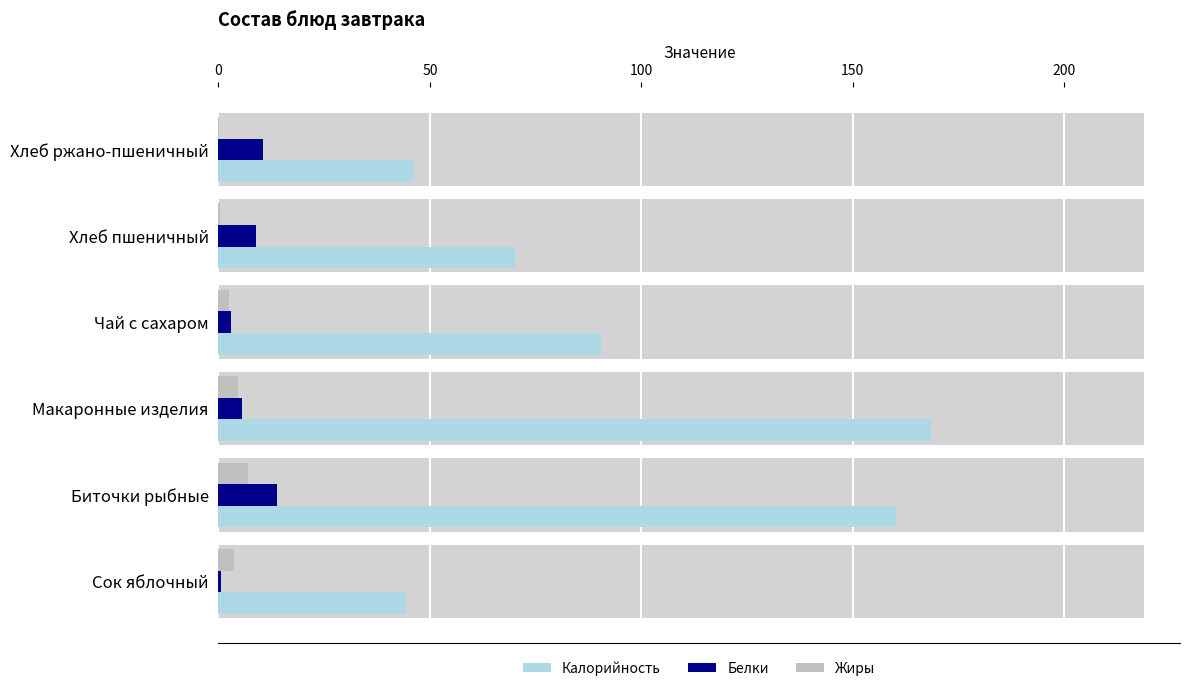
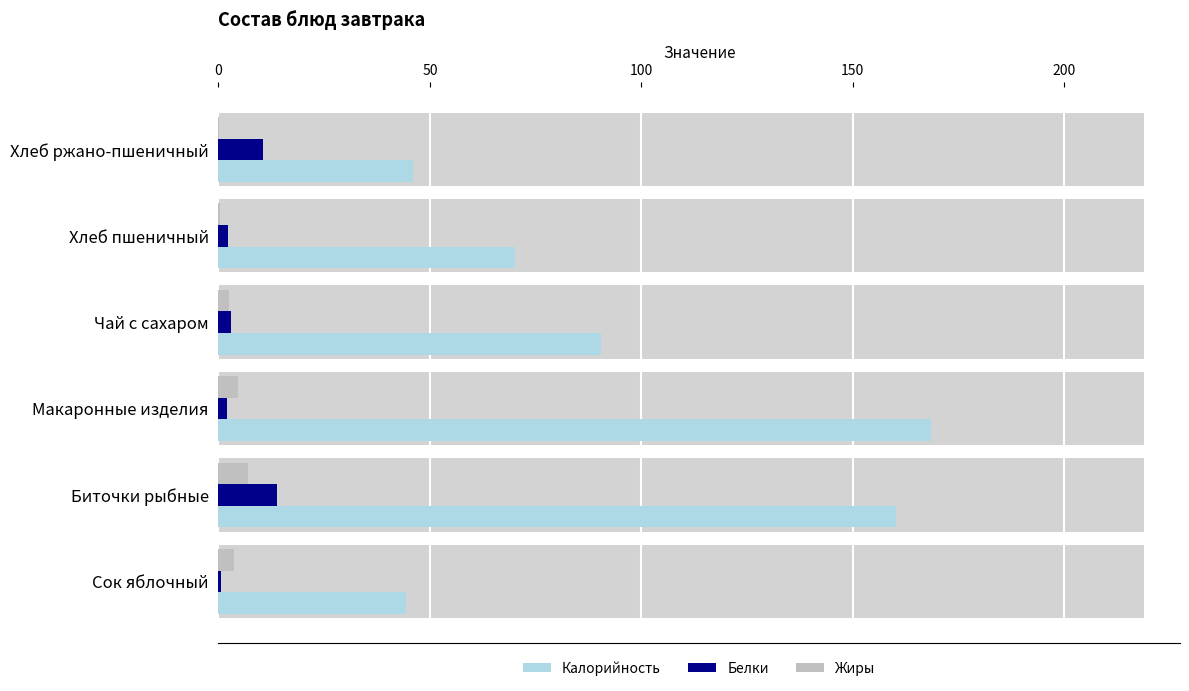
  {
    "Белки": {
-     "Хлеб пшеничный": 9,
-     "Макаронные изделия": 6
+     "Хлеб пшеничный": 2,
+     "Макаронные изделия": 2
    }
  }
